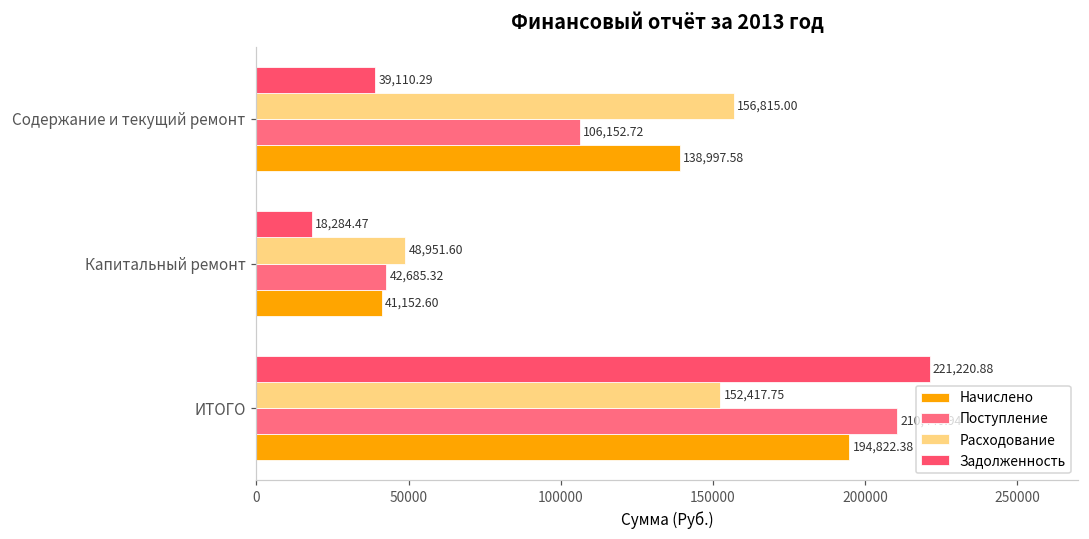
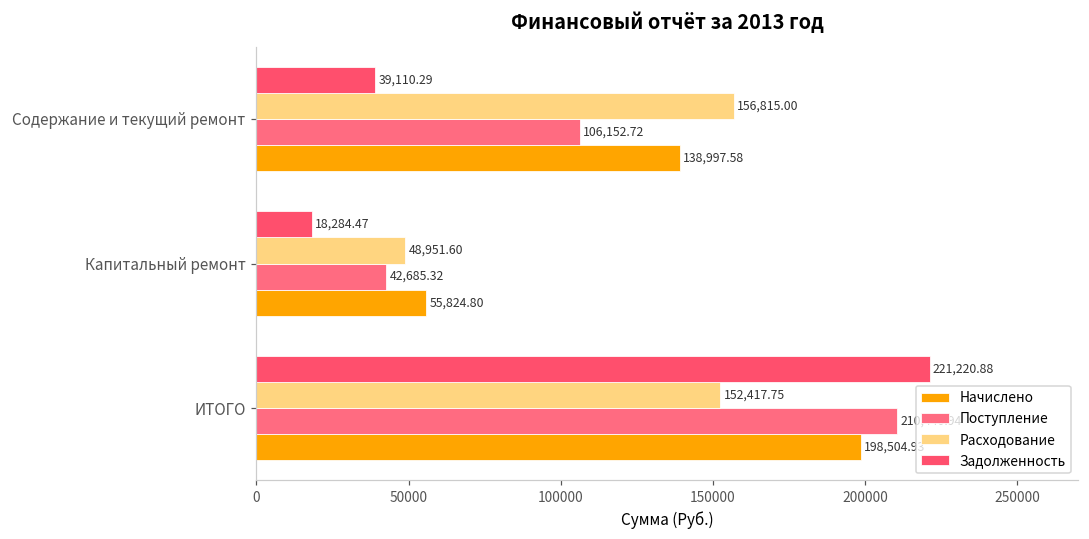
  {
    "Начислено": {
      "Содержание и текущий ремонт": "138,997.58",
-     "Капитальный ремонт": "41,152.60",
-     "ИТОГО": "195000"
+     "Капитальный ремонт": "55,824.80",
+     "ИТОГО": "199000"
    },
    "Расходование": {
      "Содержание и текущий ремонт": "156,815.00",
      "Капитальный ремонт": "48,951.60",
      "ИТОГО": "152,417.75"
    }
  }
